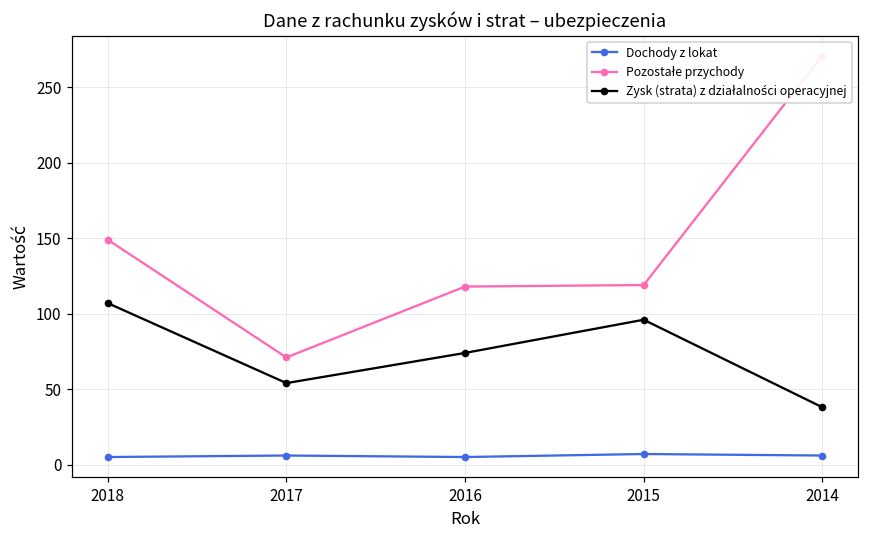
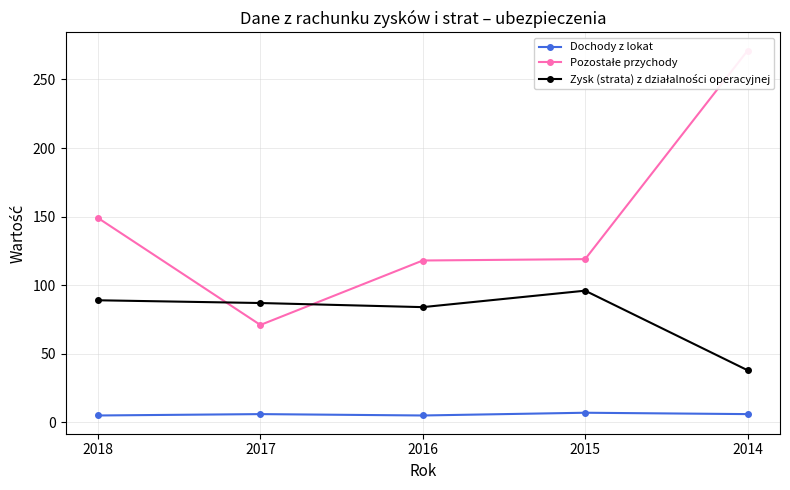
  {
    "Dochody z lokat": {
      "2018": 5,
      "2017": 6,
      "2016": 5,
      "2015": 7,
      "2014": 6
    },
    "Pozostałe przychody": {
      "2018": 149,
      "2017": 71,
      "2016": 118,
      "2015": 119
    },
    "Zysk (strata) z działalności operacyjnej": {
-     "2018": 107,
-     "2017": 54,
-     "2016": 74,
+     "2018": 89,
+     "2017": 87,
+     "2016": 84,
      "2015": 96,
      "2014": 38
    }
  }
